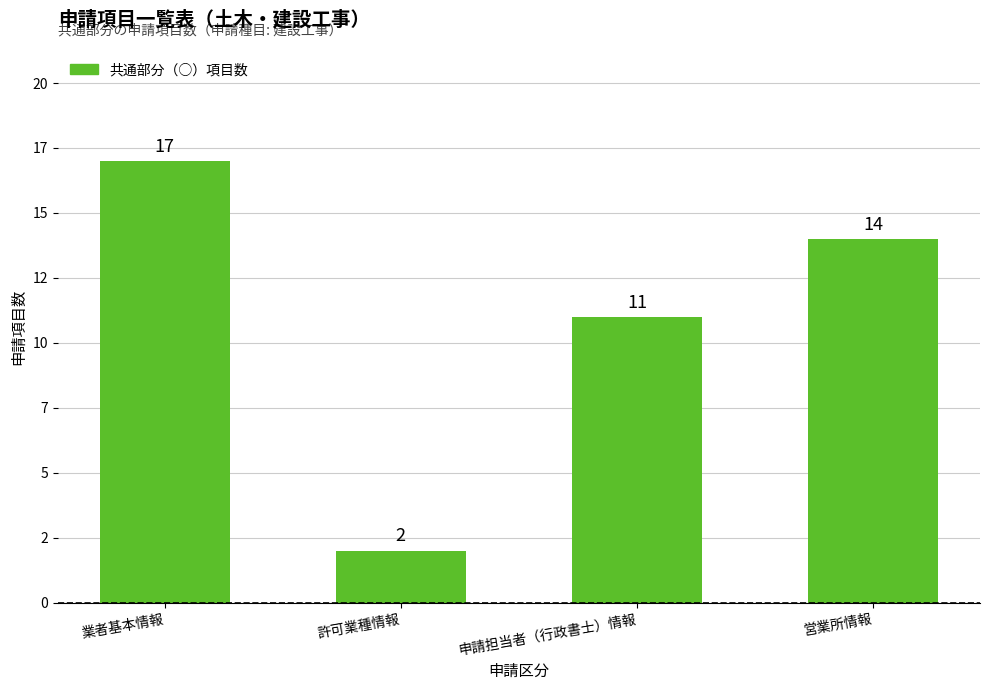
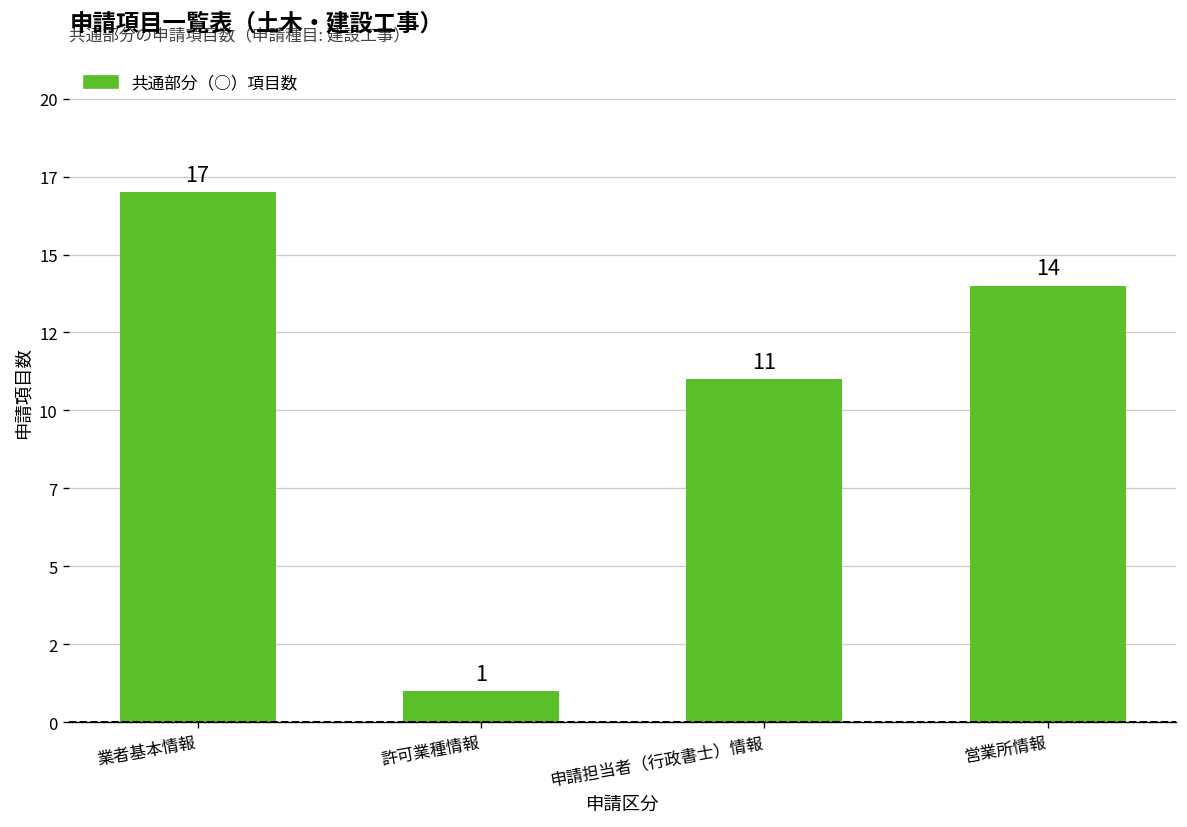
  {
    "業者基本情報": 17,
-   "許可業種情報": 2,
+   "許可業種情報": 1,
    "申請担当者（行政書士）情報": 11,
    "営業所情報": 14
  }
